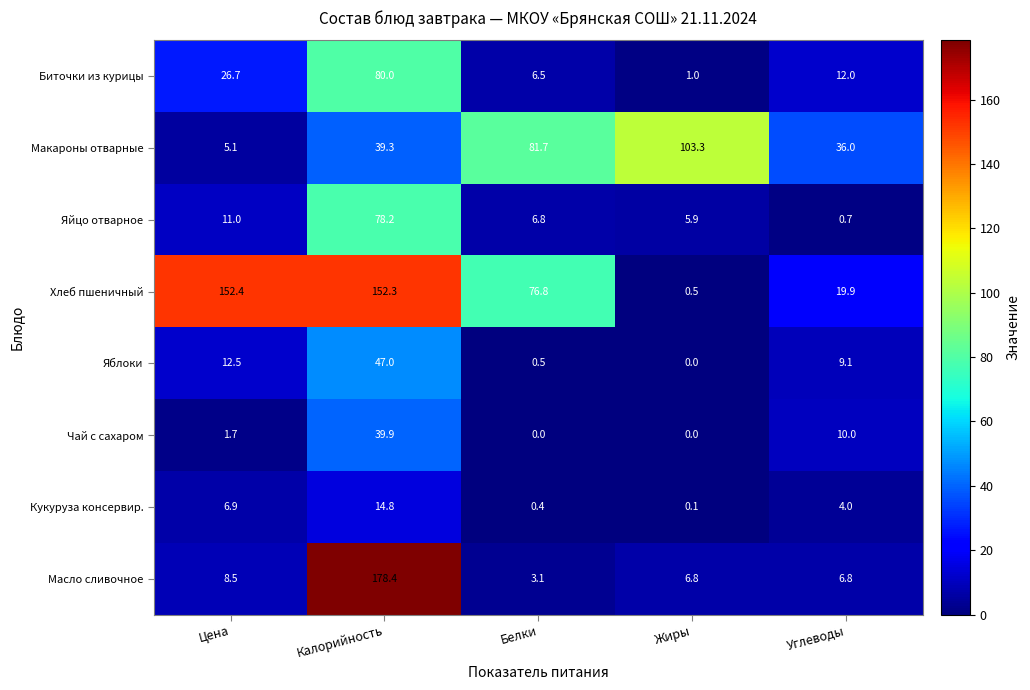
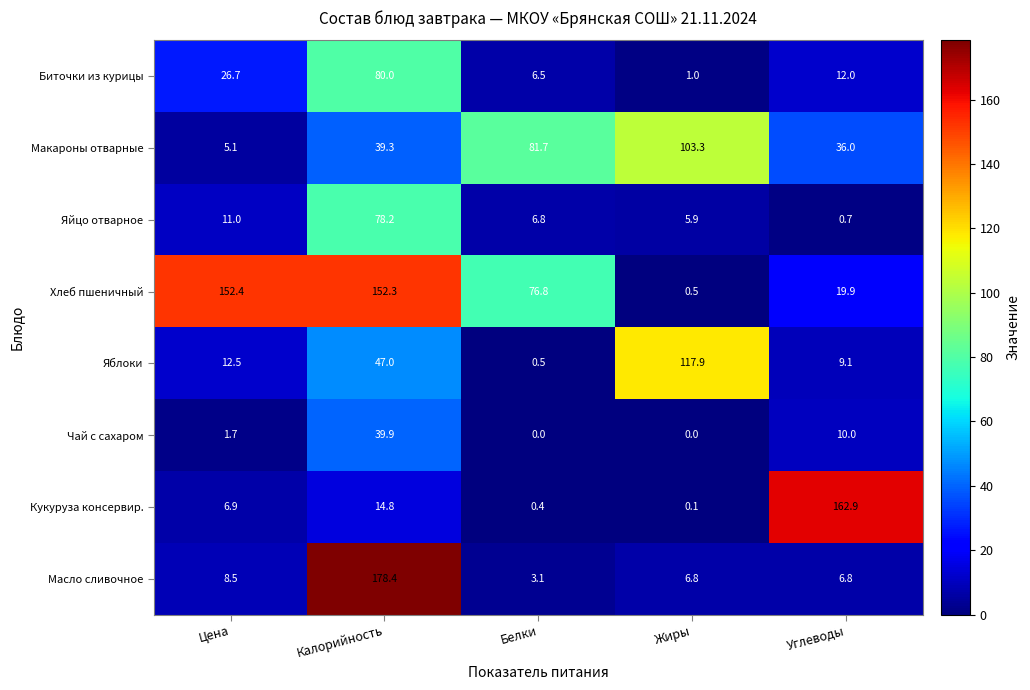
  {
    "Биточки из курицы": {
      "Цена": 26.7,
      "Калорийность": 80.0,
      "Белки": 6.5,
      "Жиры": 1.0,
      "Углеводы": 12.0
    },
    "Макароны отварные": {
      "Цена": 5.1,
      "Калорийность": 39.3,
      "Белки": 81.7,
      "Жиры": 103.3,
      "Углеводы": 36.0
    },
    "Яйцо отварное": {
      "Цена": 11.0,
      "Калорийность": 78.2,
      "Белки": 6.8,
      "Жиры": 5.9,
      "Углеводы": 0.7
    },
    "Хлеб пшеничный": {
      "Цена": 152.4,
      "Калорийность": 152.3,
      "Белки": 76.8,
      "Жиры": 0.5,
      "Углеводы": 19.9
    },
    "Яблоки": {
      "Цена": 12.5,
      "Калорийность": 47.0,
      "Белки": 0.5,
-     "Жиры": 0.0,
+     "Жиры": 117.9,
      "Углеводы": 9.1
    },
    "Чай с сахаром": {
      "Цена": 1.7,
      "Калорийность": 39.9,
      "Белки": 0.0,
      "Жиры": 0.0,
      "Углеводы": 10.0
    },
    "Кукуруза консервир.": {
      "Цена": 6.9,
      "Калорийность": 14.8,
      "Белки": 0.4,
      "Жиры": 0.1,
-     "Углеводы": 4.0
+     "Углеводы": 162.9
    },
    "Масло сливочное": {
      "Цена": 8.5,
      "Калорийность": 178.4,
      "Белки": 3.1,
      "Жиры": 6.8,
      "Углеводы": 6.8
    }
  }
